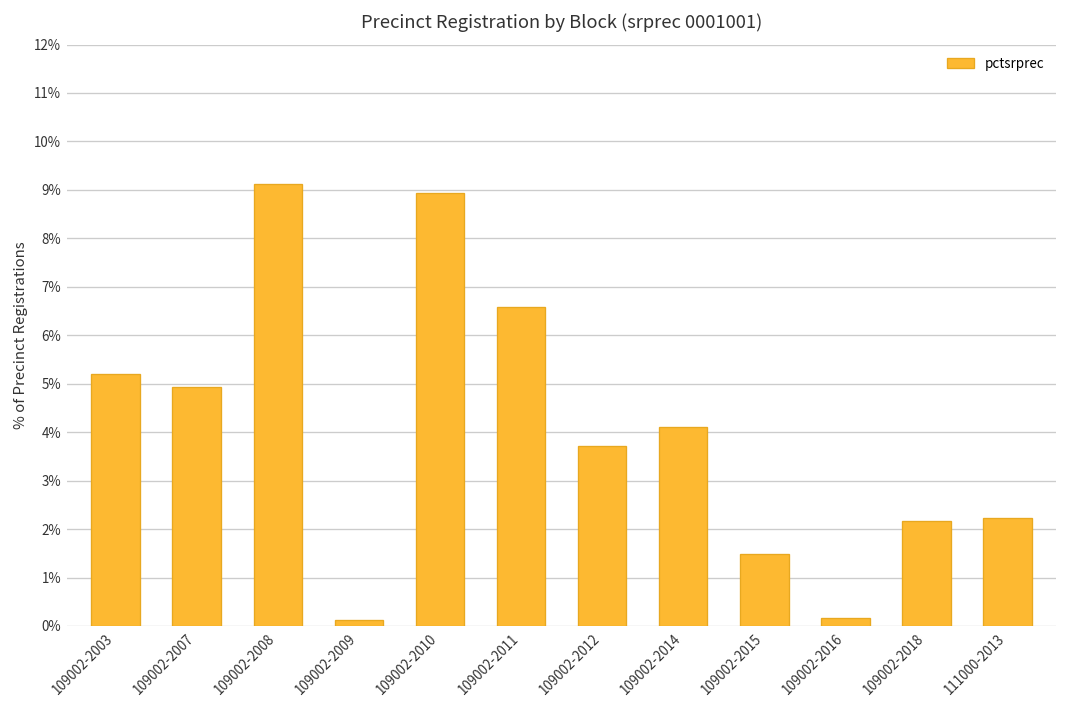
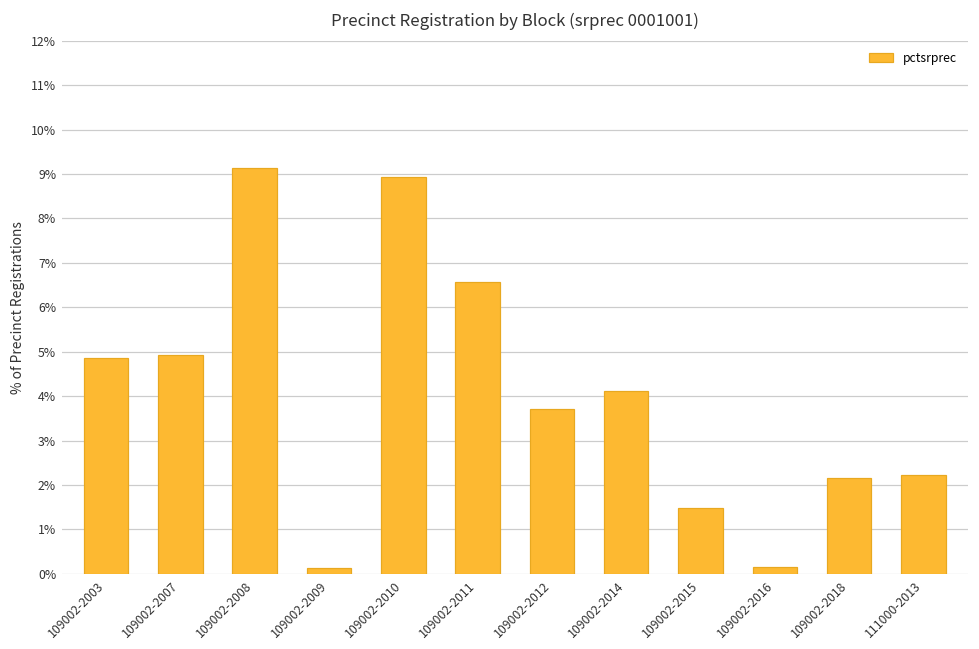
  {
-   "109002-2003": "5.2%",
+   "109002-2003": "4.9%",
    "109002-2007": "4.9%",
    "109002-2008": "9.1%",
    "109002-2009": "0.1%",
    "109002-2010": "8.9%",
    "109002-2011": "6.6%",
    "109002-2012": "3.7%",
    "109002-2014": "4.1%",
    "109002-2015": "1.5%",
    "109002-2016": "0.2%",
    "109002-2018": "2.2%",
    "111000-2013": "2.2%"
  }
